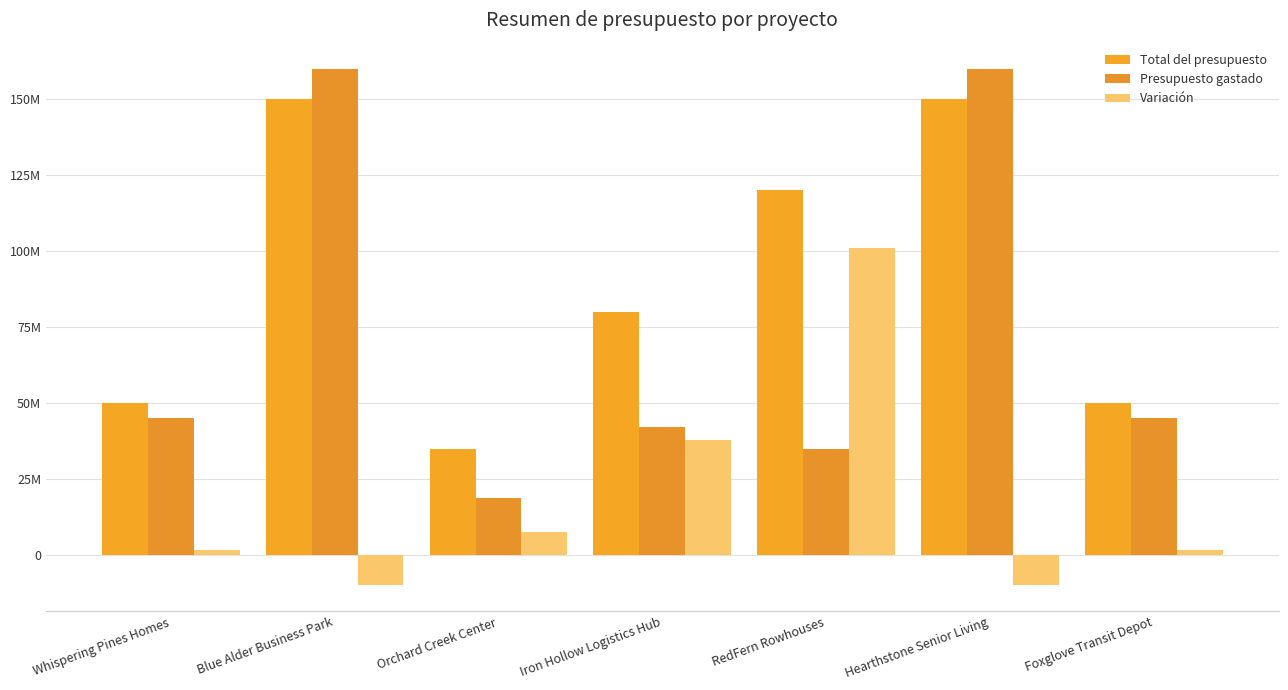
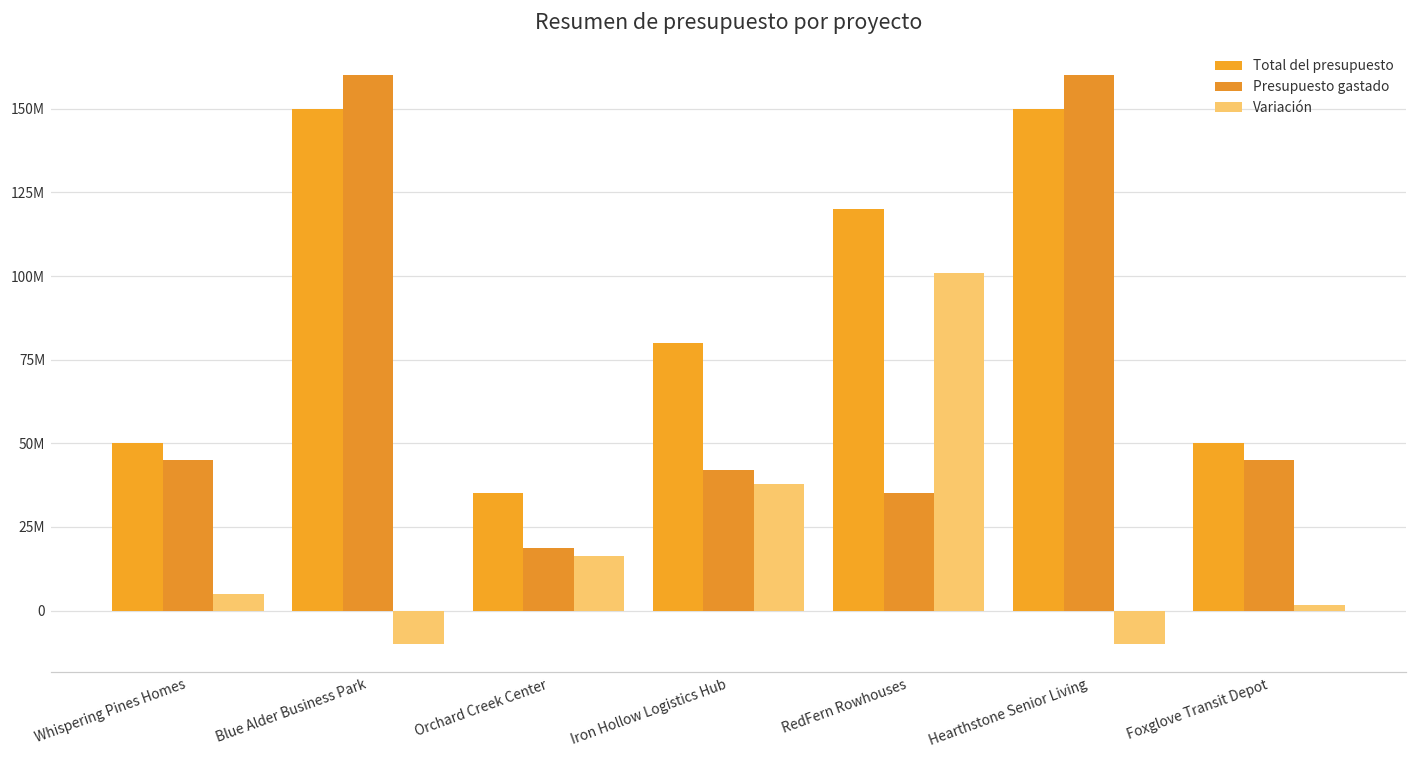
  {
    "Variación": {
-     "Whispering Pines Homes": 2000000,
+     "Whispering Pines Homes": 5000000,
      "Blue Alder Business Park": -10000000,
-     "Orchard Creek Center": 8000000,
+     "Orchard Creek Center": 16000000,
      "Iron Hollow Logistics Hub": 38000000,
      "RedFern Rowhouses": 101000000,
      "Hearthstone Senior Living": -10000000,
      "Foxglove Transit Depot": 2000000
    }
  }
